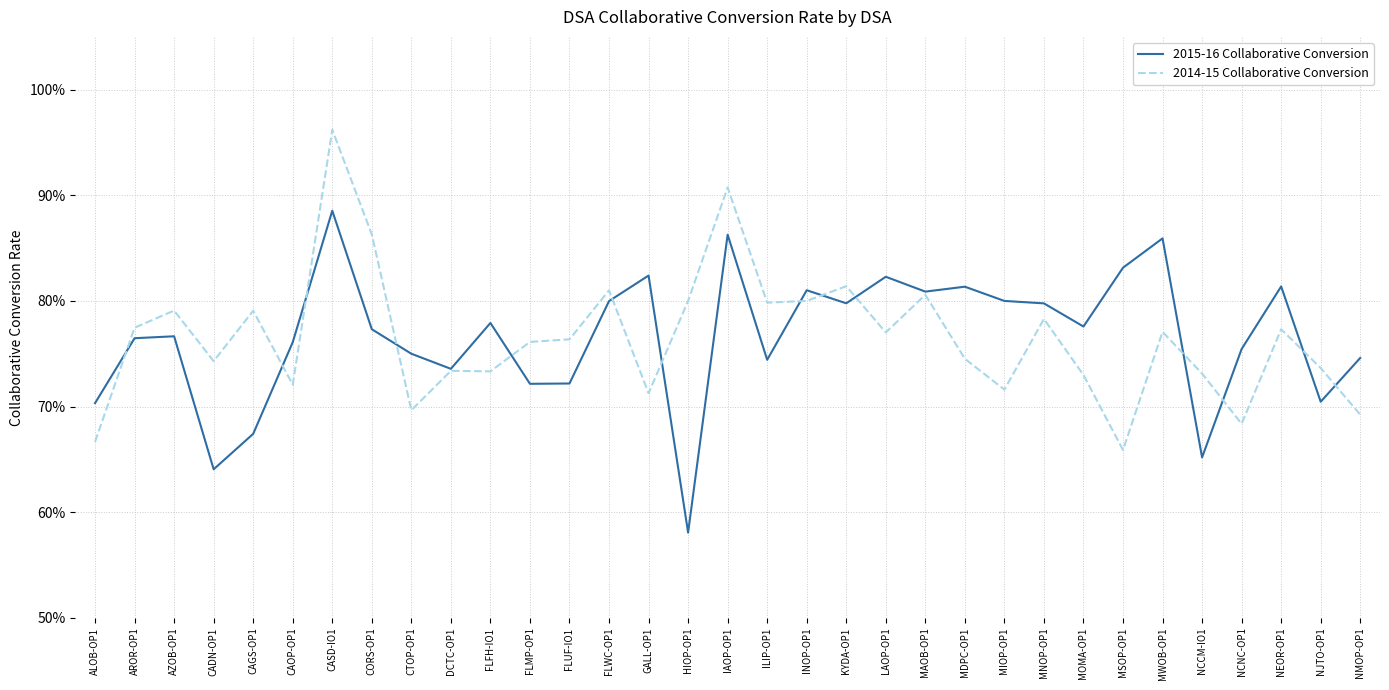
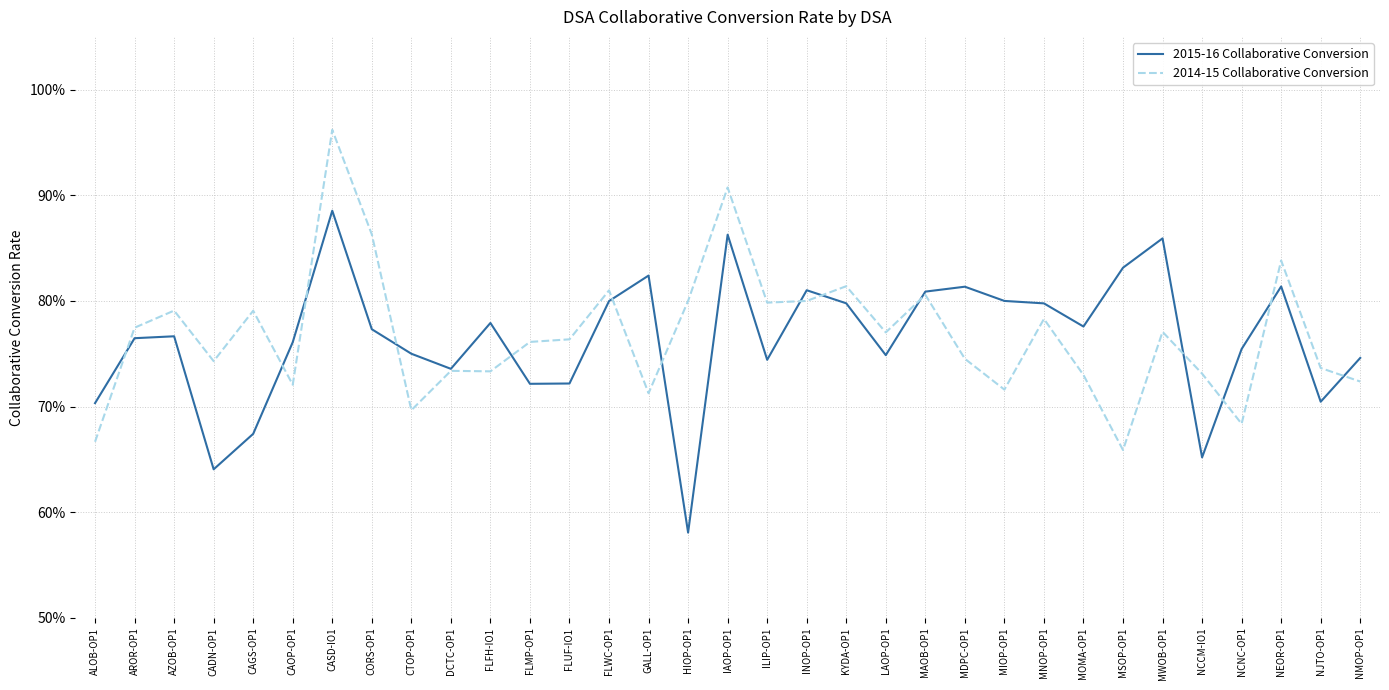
  {
    "2015-16 Collaborative Conversion": {
      "ALOB-OP1": "70.3%",
      "AROR-OP1": "76.5%",
      "AZOB-OP1": "76.7%",
      "CADN-OP1": "64.1%",
      "CAGS-OP1": "67.4%",
      "CAOP-OP1": "76.1%",
      "CASD-IO1": "88.5%",
      "CORS-OP1": "77.3%",
      "CTOP-OP1": "75.0%",
      "FLFH-IO1": "77.9%",
      "FLMP-OP1": "72.2%",
      "FLUF-IO1": "72.2%",
      "FLWC-OP1": "80.0%",
      "GALL-OP1": "82.4%",
      "HIOP-OP1": "58.1%",
      "IAOP-OP1": "86.3%",
      "ILIP-OP1": "74.4%",
      "INOP-OP1": "81.0%",
      "KYDA-OP1": "79.8%",
-     "LAOP-OP1": "82.3%",
+     "LAOP-OP1": "74.9%",
      "MAOB-OP1": "80.9%",
      "MDPC-OP1": "81.3%",
      "MIOP-OP1": "80.0%",
      "MNOP-OP1": "79.8%",
      "MOMA-OP1": "77.6%",
      "MSOP-OP1": "83.1%",
      "MWOB-OP1": "85.9%",
      "NCCM-IO1": "65.2%",
      "NCNC-OP1": "75.4%",
      "NEOR-OP1": "81.4%",
      "NJTO-OP1": "70.5%",
      "NMOP-OP1": "74.6%"
    },
    "2014-15 Collaborative Conversion": {
      "ALOB-OP1": "66.7%",
      "AROR-OP1": "77.5%",
      "AZOB-OP1": "79.1%",
      "CADN-OP1": "74.3%",
      "CAGS-OP1": "79.1%",
      "CAOP-OP1": "72.1%",
      "CASD-IO1": "96.2%",
      "CORS-OP1": "86.3%",
      "CTOP-OP1": "69.7%",
      "FLFH-IO1": "73.3%",
      "FLMP-OP1": "76.1%",
      "FLUF-IO1": "76.4%",
      "FLWC-OP1": "81.0%",
      "GALL-OP1": "71.3%",
      "HIOP-OP1": "80.0%",
      "IAOP-OP1": "90.7%",
      "ILIP-OP1": "79.8%",
      "INOP-OP1": "80.0%",
      "KYDA-OP1": "81.4%",
      "LAOP-OP1": "77.0%",
      "MAOB-OP1": "80.6%",
      "MDPC-OP1": "74.5%",
      "MIOP-OP1": "71.6%",
      "MNOP-OP1": "78.3%",
      "MOMA-OP1": "73.0%",
      "MSOP-OP1": "65.9%",
      "MWOB-OP1": "77.1%",
      "NCCM-IO1": "73.1%",
      "NCNC-OP1": "68.4%",
-     "NEOR-OP1": "77.3%",
+     "NEOR-OP1": "83.8%",
      "NJTO-OP1": "73.6%",
-     "NMOP-OP1": "69.2%"
+     "NMOP-OP1": "72.4%"
    }
  }
